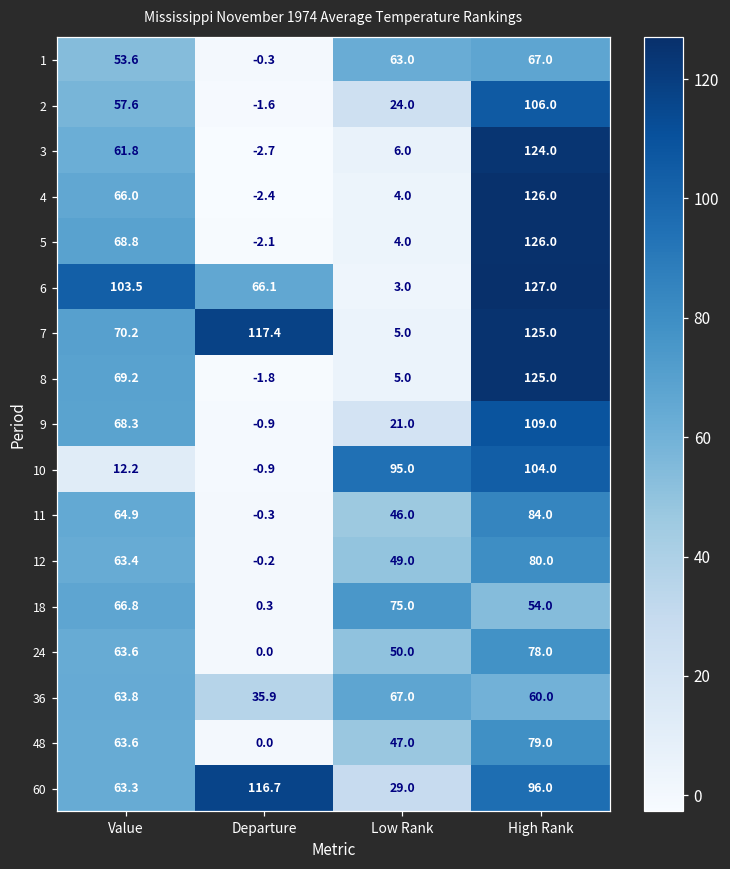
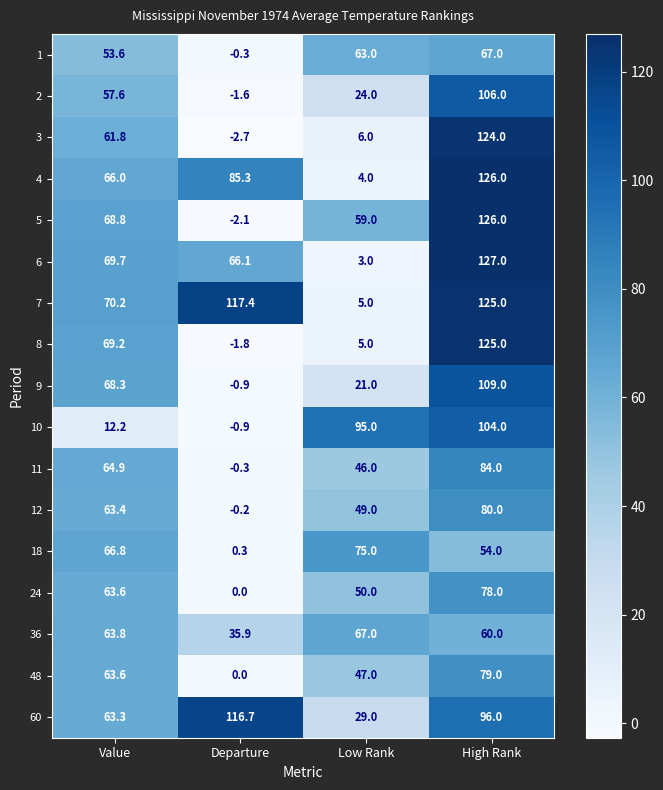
  {
    "1": {
      "Value": 53.6,
      "Departure": -0.3,
      "Low Rank": 63.0,
      "High Rank": 67.0
    },
    "2": {
      "Value": 57.6,
      "Departure": -1.6,
      "Low Rank": 24.0,
      "High Rank": 106.0
    },
    "3": {
      "Value": 61.8,
      "Departure": -2.7,
      "Low Rank": 6.0,
      "High Rank": 124.0
    },
    "4": {
      "Value": 66.0,
-     "Departure": -2.4,
+     "Departure": 85.3,
      "Low Rank": 4.0,
      "High Rank": 126.0
    },
    "5": {
      "Value": 68.8,
      "Departure": -2.1,
-     "Low Rank": 4.0,
+     "Low Rank": 59.0,
      "High Rank": 126.0
    },
    "6": {
-     "Value": 103.5,
+     "Value": 69.7,
      "Departure": 66.1,
      "Low Rank": 3.0,
      "High Rank": 127.0
    },
    "7": {
      "Value": 70.2,
      "Departure": 117.4,
      "Low Rank": 5.0,
      "High Rank": 125.0
    },
    "8": {
      "Value": 69.2,
      "Departure": -1.8,
      "Low Rank": 5.0,
      "High Rank": 125.0
    },
    "9": {
      "Value": 68.3,
      "Departure": -0.9,
      "Low Rank": 21.0,
      "High Rank": 109.0
    },
    "10": {
      "Value": 12.2,
      "Departure": -0.9,
      "Low Rank": 95.0,
      "High Rank": 104.0
    },
    "11": {
      "Value": 64.9,
      "Departure": -0.3,
      "Low Rank": 46.0,
      "High Rank": 84.0
    },
    "12": {
      "Value": 63.4,
      "Departure": -0.2,
      "Low Rank": 49.0,
      "High Rank": 80.0
    },
    "18": {
      "Value": 66.8,
      "Departure": 0.3,
      "Low Rank": 75.0,
      "High Rank": 54.0
    },
    "24": {
      "Value": 63.6,
      "Departure": 0.0,
      "Low Rank": 50.0,
      "High Rank": 78.0
    },
    "36": {
      "Value": 63.8,
      "Departure": 35.9,
      "Low Rank": 67.0,
      "High Rank": 60.0
    },
    "48": {
      "Value": 63.6,
      "Departure": 0.0,
      "Low Rank": 47.0,
      "High Rank": 79.0
    },
    "60": {
      "Value": 63.3,
      "Departure": 116.7,
      "Low Rank": 29.0,
      "High Rank": 96.0
    }
  }
